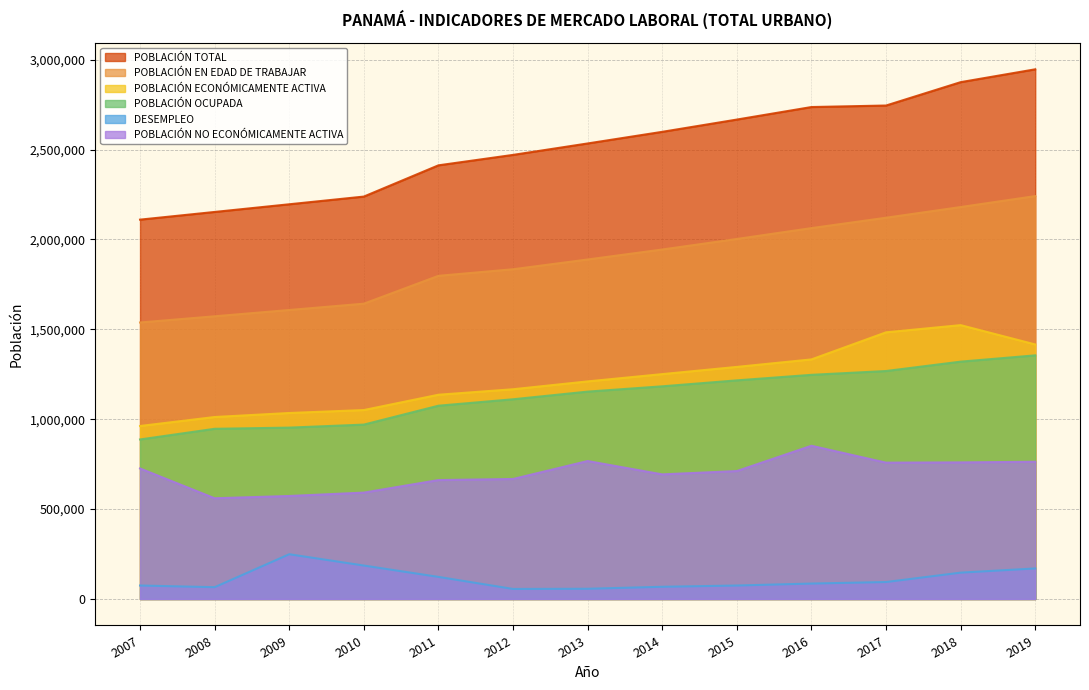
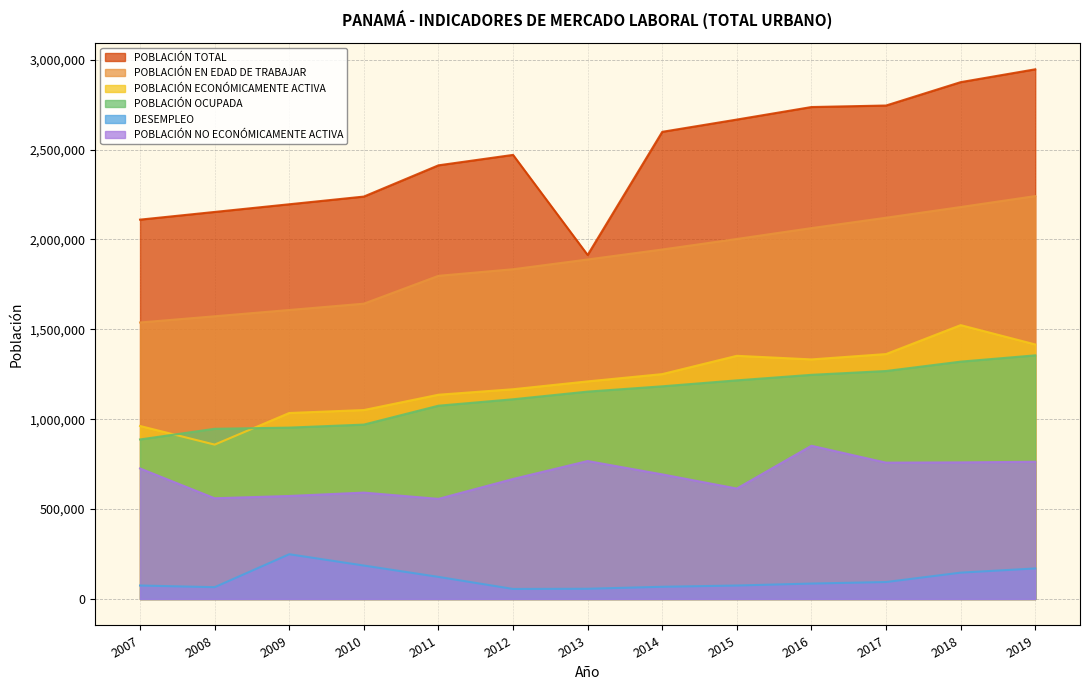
  {
    "POBLACIÓN TOTAL": {
      "2007": "2,110,000",
      "2008": "2,150,000",
      "2009": "2,200,000",
      "2010": "2,240,000",
      "2011": "2,410,000",
      "2012": "2,470,000",
-     "2013": "2,530,000",
+     "2013": "1,910,000",
      "2014": "2,600,000",
      "2015": "2,670,000",
      "2016": "2,740,000",
      "2017": "2,740,000",
      "2018": "2,880,000",
      "2019": "2,950,000"
    },
    "POBLACIÓN EN EDAD DE TRABAJAR": {
      "2007": "1,540,000",
      "2008": "1,570,000",
      "2009": "1,610,000",
      "2010": "1,640,000",
      "2011": "1,800,000",
      "2012": "1,830,000",
      "2013": "1,890,000",
      "2014": "1,940,000",
      "2015": "2,000,000",
      "2016": "2,060,000",
      "2017": "2,120,000",
      "2018": "2,180,000",
      "2019": "2,240,000"
    },
    "POBLACIÓN ECONÓMICAMENTE ACTIVA": {
      "2007": "960,000",
-     "2008": "1,010,000",
+     "2008": "860,000",
      "2009": "1,030,000",
      "2010": "1,050,000",
      "2011": "1,140,000",
      "2012": "1,170,000",
      "2013": "1,210,000",
      "2014": "1,250,000",
-     "2015": "1,290,000",
+     "2015": "1,350,000",
      "2016": "1,330,000",
-     "2017": "1,480,000",
+     "2017": "1,360,000",
      "2018": "1,520,000",
      "2019": "1,420,000"
    },
    "POBLACIÓN OCUPADA": {
      "2007": "890,000",
      "2008": "950,000",
      "2009": "950,000",
      "2010": "970,000",
      "2011": "1,080,000",
      "2012": "1,110,000",
      "2013": "1,150,000",
      "2014": "1,180,000",
      "2015": "1,220,000",
      "2016": "1,250,000",
      "2017": "1,270,000",
      "2018": "1,320,000",
      "2019": "1,360,000"
    },
    "DESEMPLEO": {
      "2007": "70,000",
      "2008": "70,000",
      "2009": "250,000",
      "2010": "190,000",
      "2011": "120,000",
      "2012": "60,000",
      "2013": "60,000",
      "2014": "70,000",
      "2015": "70,000",
      "2016": "90,000",
      "2017": "90,000",
      "2018": "150,000",
      "2019": "170,000"
    },
    "POBLACIÓN NO ECONÓMICAMENTE ACTIVA": {
      "2007": "730,000",
      "2008": "560,000",
      "2009": "570,000",
      "2010": "590,000",
-     "2011": "660,000",
+     "2011": "560,000",
      "2012": "670,000",
      "2013": "770,000",
      "2014": "690,000",
-     "2015": "710,000",
+     "2015": "610,000",
      "2016": "850,000",
      "2017": "760,000",
      "2018": "760,000",
      "2019": "760,000"
    }
  }
